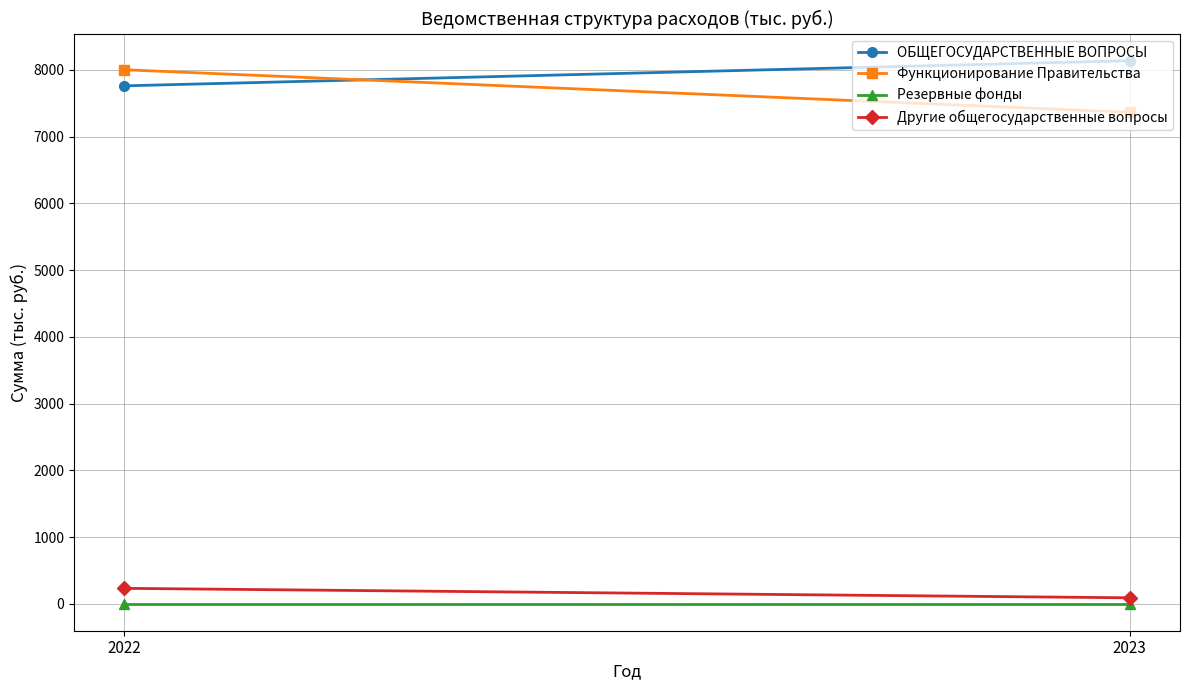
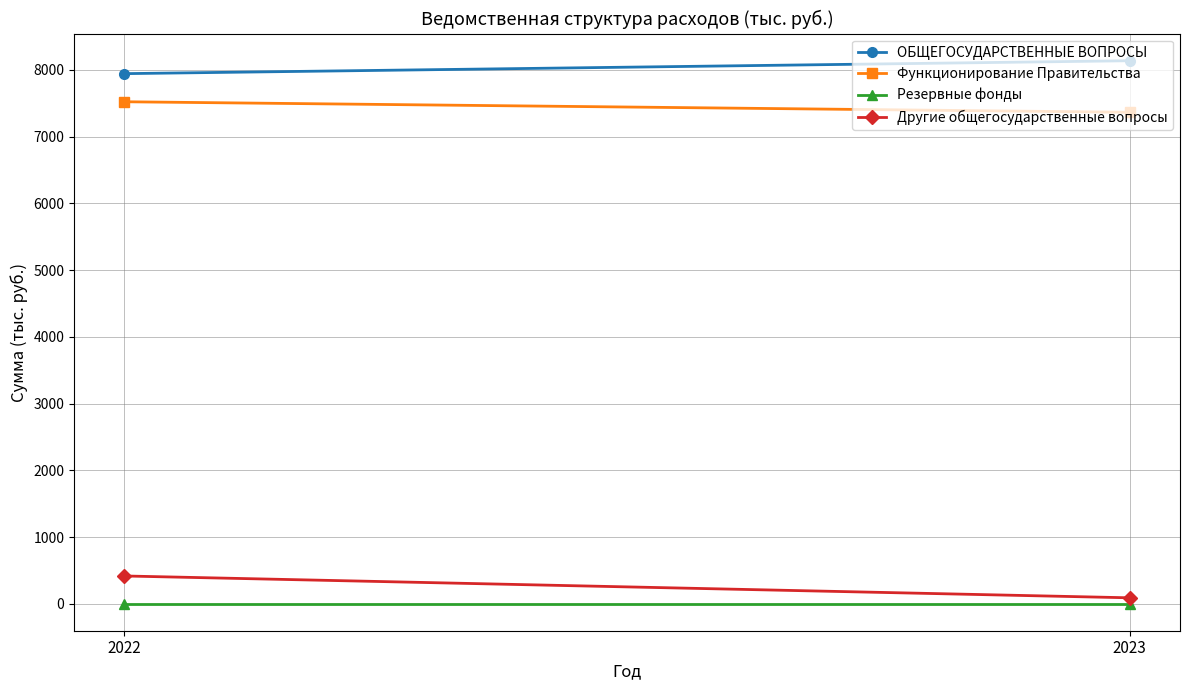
  {
    "ОБЩЕГОСУДАРСТВЕННЫЕ ВОПРОСЫ": {
-     "2022": 7800
+     "2022": 7900
    },
    "Функционирование Правительства": {
-     "2022": 8000
+     "2022": 7500
    },
    "Резервные фонды": {
      "2022": 0,
      "2023": 0
    },
    "Другие общегосударственные вопросы": {
-     "2022": 200,
+     "2022": 400,
      "2023": 100
    }
  }
